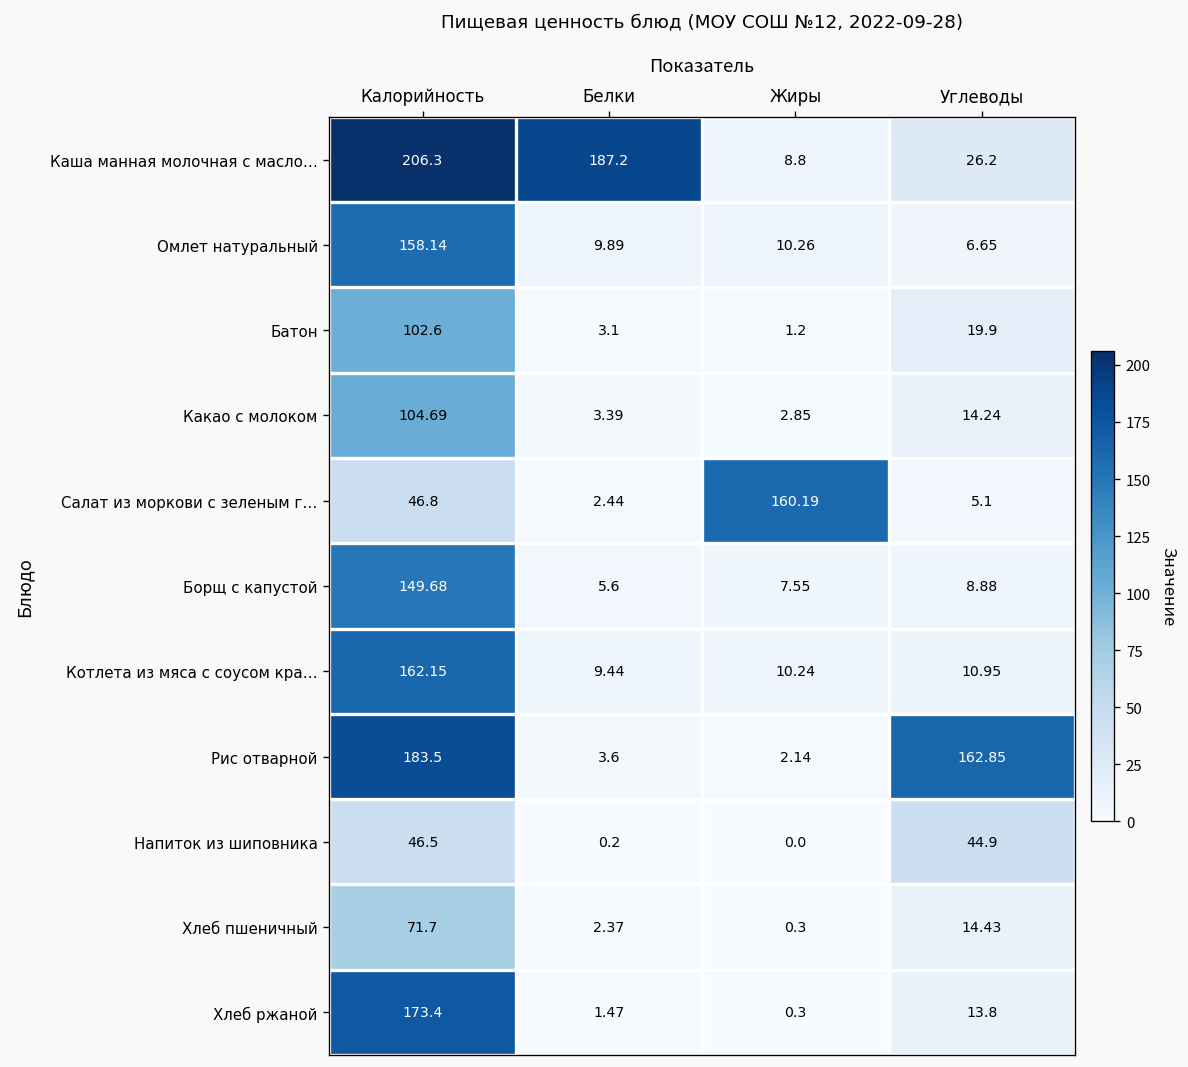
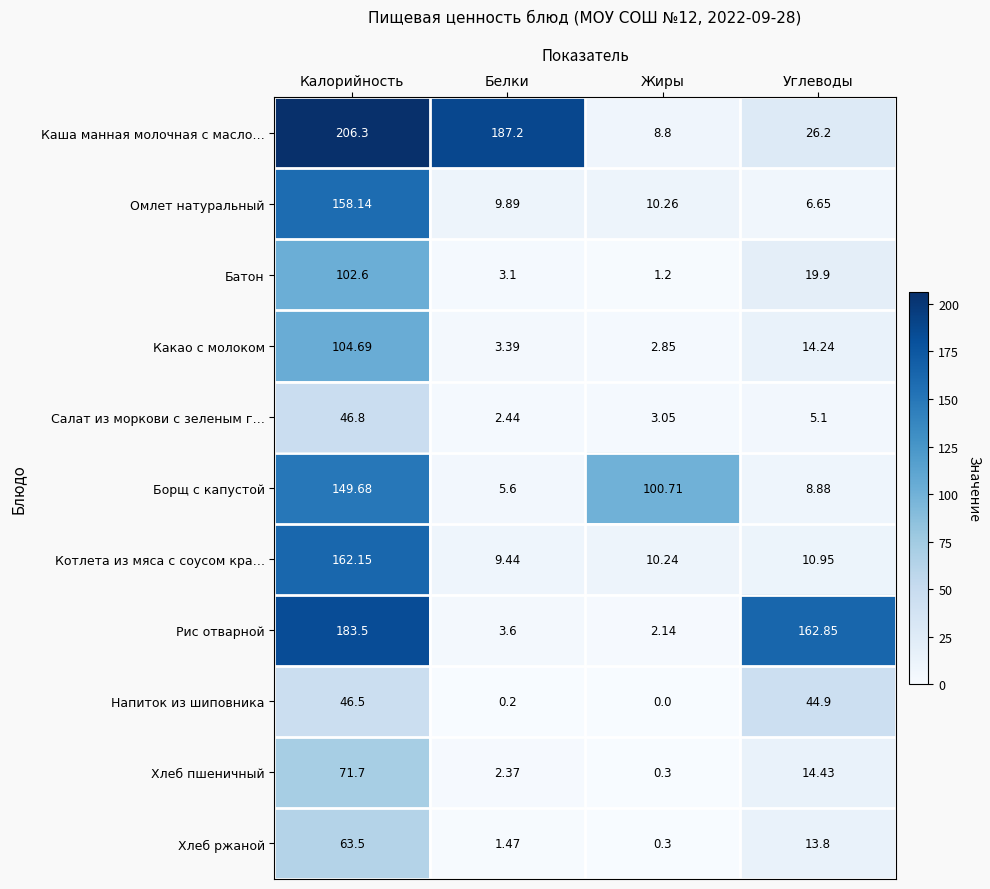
  {
    "Каша манная молочная с масло…": {
      "Калорийность": 206.3,
      "Белки": 187.2,
      "Жиры": 8.8,
      "Углеводы": 26.2
    },
    "Омлет натуральный": {
      "Калорийность": 158.14,
      "Белки": 9.89,
      "Жиры": 10.26,
      "Углеводы": 6.65
    },
    "Батон": {
      "Калорийность": 102.6,
      "Белки": 3.1,
      "Жиры": 1.2,
      "Углеводы": 19.9
    },
    "Какао с молоком": {
      "Калорийность": 104.69,
      "Белки": 3.39,
      "Жиры": 2.85,
      "Углеводы": 14.24
    },
    "Салат из моркови с зеленым г…": {
      "Калорийность": 46.8,
      "Белки": 2.44,
-     "Жиры": 160.19,
+     "Жиры": 3.05,
      "Углеводы": 5.1
    },
    "Борщ с капустой": {
      "Калорийность": 149.68,
      "Белки": 5.6,
-     "Жиры": 7.55,
+     "Жиры": 100.71,
      "Углеводы": 8.88
    },
    "Котлета из мяса с соусом кра…": {
      "Калорийность": 162.15,
      "Белки": 9.44,
      "Жиры": 10.24,
      "Углеводы": 10.95
    },
    "Рис отварной": {
      "Калорийность": 183.5,
      "Белки": 3.6,
      "Жиры": 2.14,
      "Углеводы": 162.85
    },
    "Напиток из шиповника": {
      "Калорийность": 46.5,
      "Белки": 0.2,
      "Жиры": 0.0,
      "Углеводы": 44.9
    },
    "Хлеб пшеничный": {
      "Калорийность": 71.7,
      "Белки": 2.37,
      "Жиры": 0.3,
      "Углеводы": 14.43
    },
    "Хлеб ржаной": {
-     "Калорийность": 173.4,
+     "Калорийность": 63.5,
      "Белки": 1.47,
      "Жиры": 0.3,
      "Углеводы": 13.8
    }
  }
